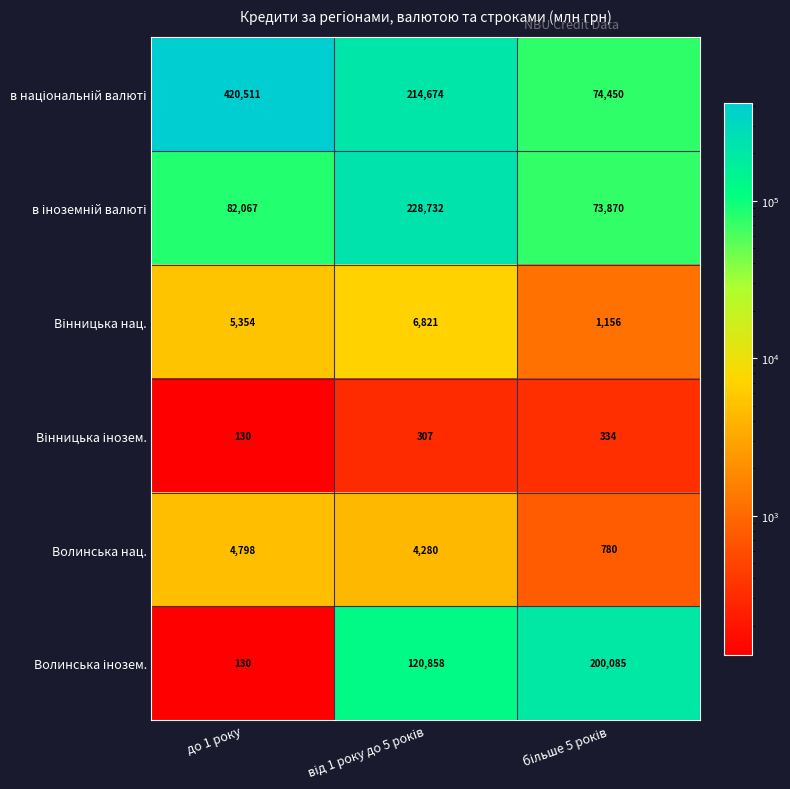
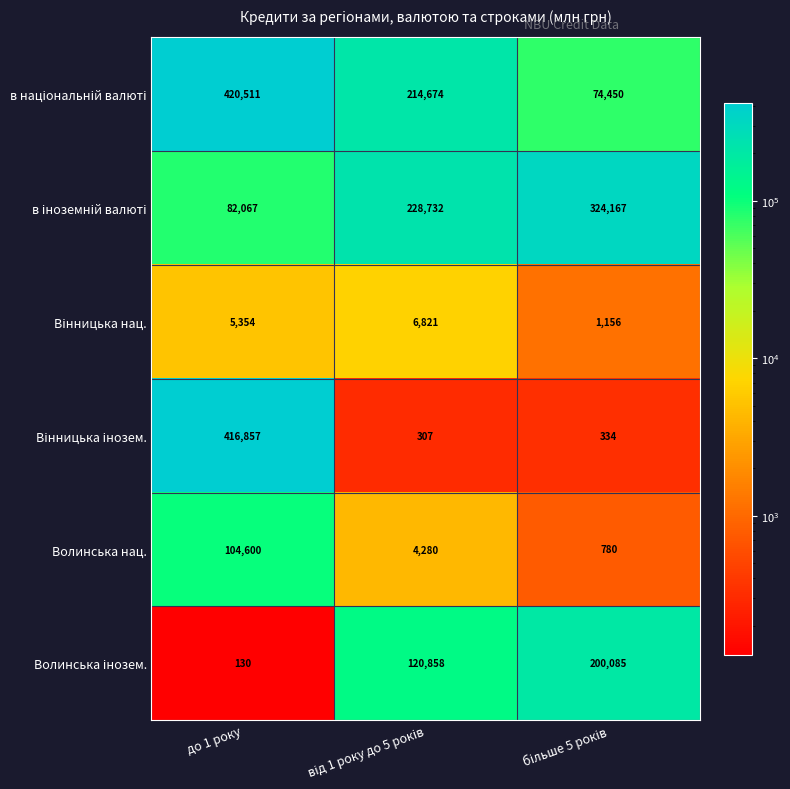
  {
    "в національній валюті": {
      "до 1 року": "420,511",
      "від 1 року до 5 років": "214,674",
      "більше 5 років": "74,450"
    },
    "в іноземній валюті": {
      "до 1 року": "82,067",
      "від 1 року до 5 років": "228,732",
-     "більше 5 років": "73,870"
+     "більше 5 років": "324,167"
    },
    "Вінницька нац.": {
      "до 1 року": "5,354",
      "від 1 року до 5 років": "6,821",
      "більше 5 років": "1,156"
    },
    "Вінницька інозем.": {
-     "до 1 року": "130",
+     "до 1 року": "416,857",
      "від 1 року до 5 років": "307",
      "більше 5 років": "334"
    },
    "Волинська нац.": {
-     "до 1 року": "4,798",
+     "до 1 року": "104,600",
      "від 1 року до 5 років": "4,280",
      "більше 5 років": "780"
    },
    "Волинська інозем.": {
      "до 1 року": "130",
      "від 1 року до 5 років": "120,858",
      "більше 5 років": "200,085"
    }
  }
